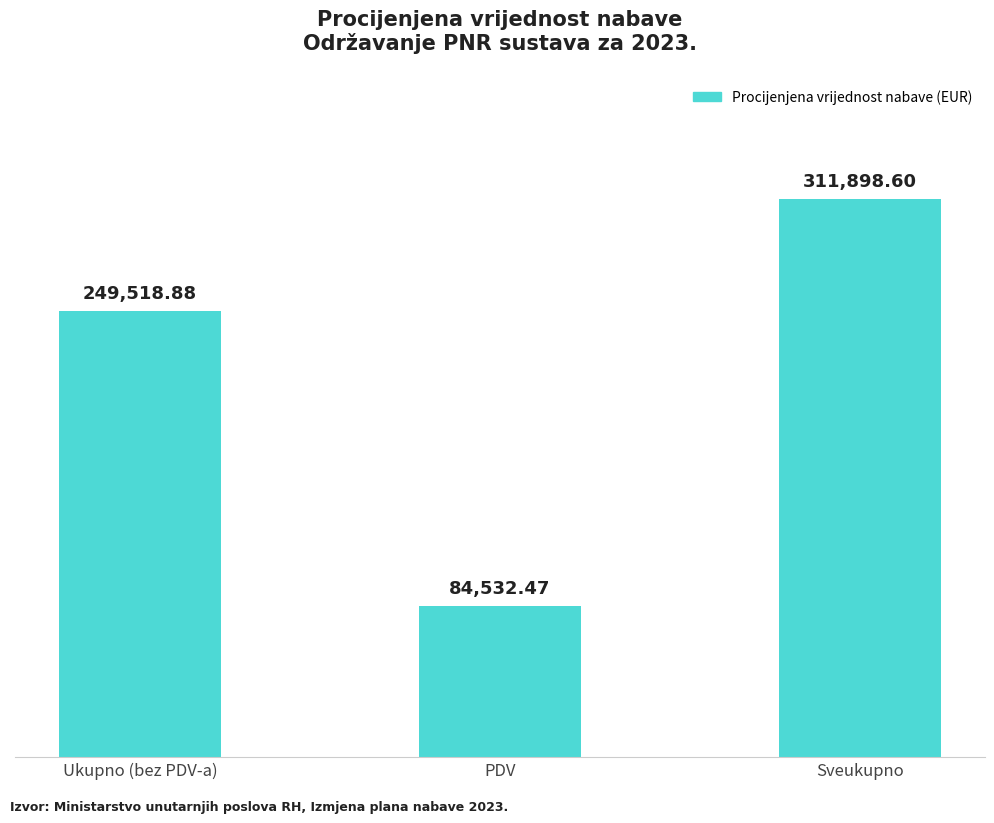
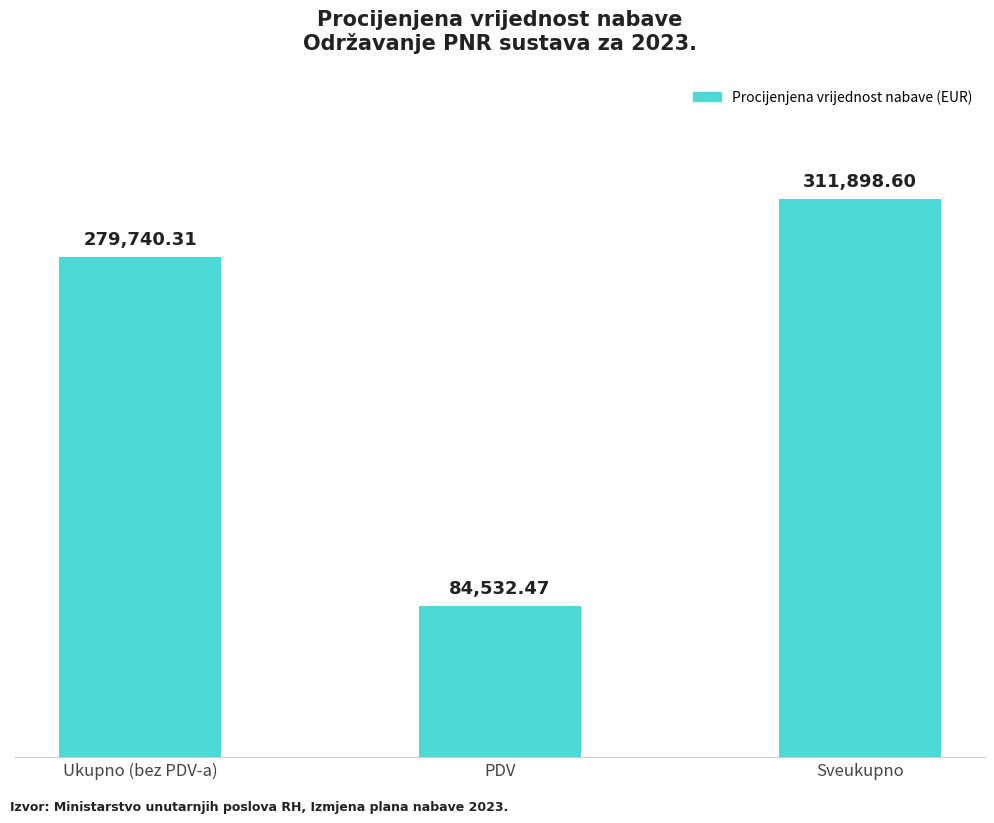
  {
-   "Ukupno (bez PDV-a)": "249,518.88",
+   "Ukupno (bez PDV-a)": "279,740.31",
    "PDV": "84,532.47",
    "Sveukupno": "311,898.60"
  }
